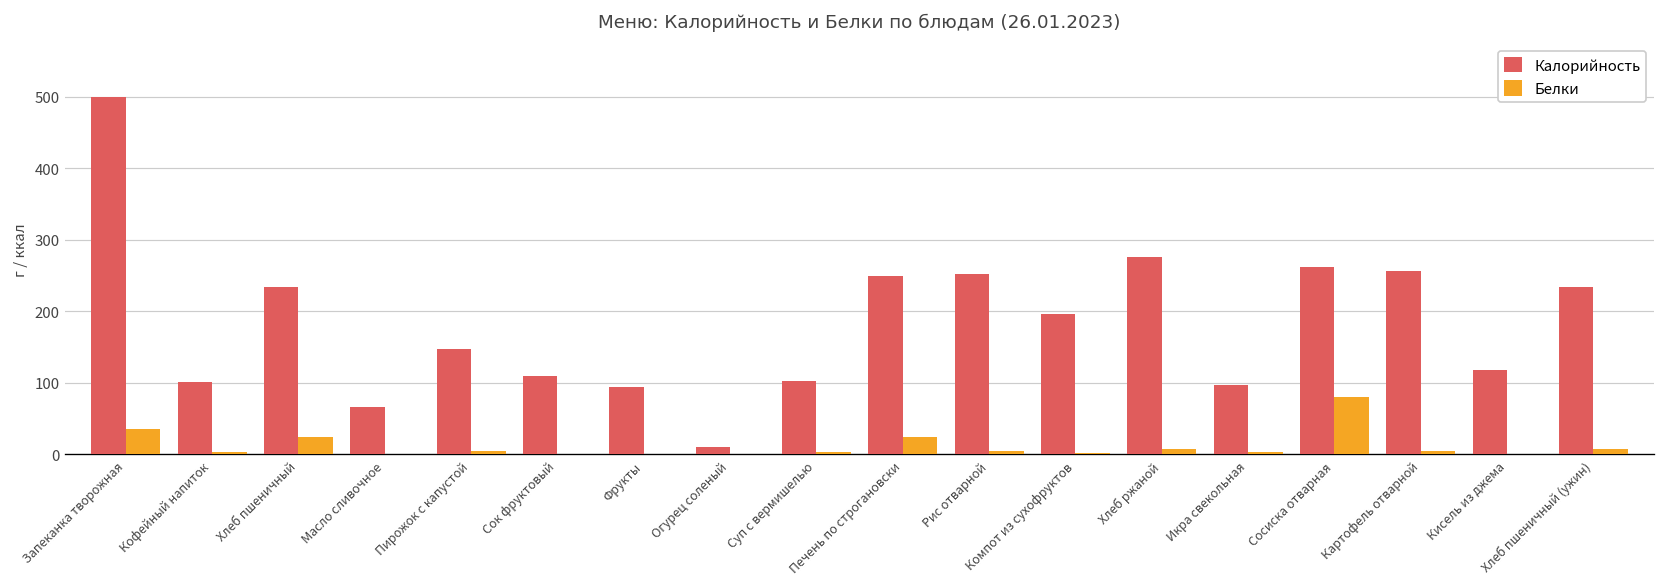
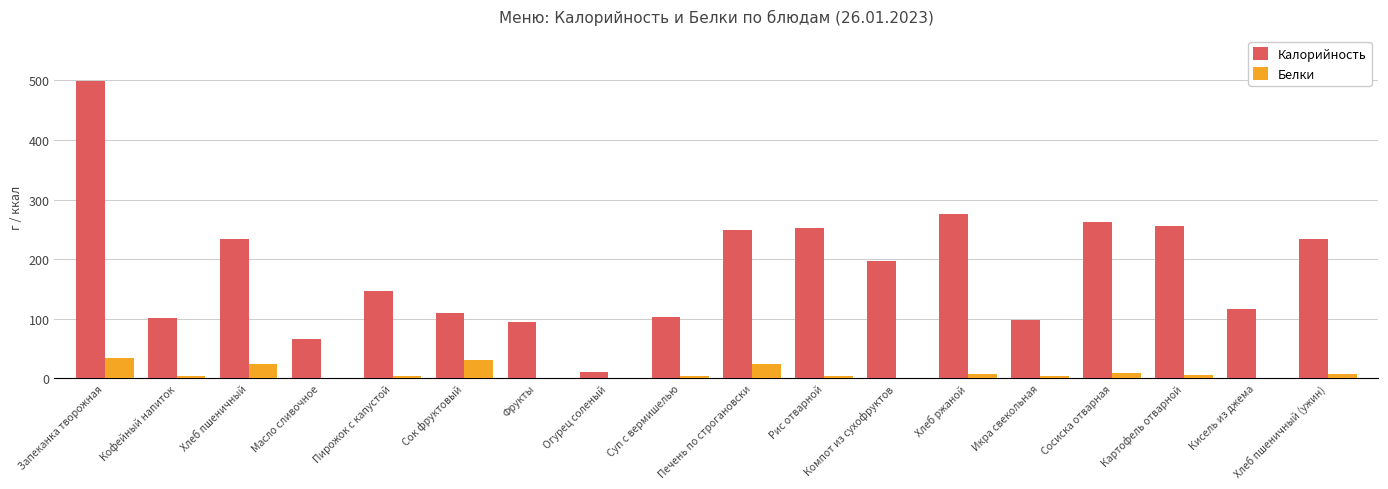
  {
    "Калорийность": {
      "Запеканка творожная": 500,
      "Кофейный напиток": 100,
      "Хлеб пшеничный": 230,
      "Масло сливочное": 70,
      "Пирожок с капустой": 150,
      "Сок фруктовый": 110,
      "Фрукты": 90,
      "Огурец соленый": 10,
      "Суп с вермишелью": 100,
      "Печень по строгановски": 250,
      "Рис отварной": 250,
      "Компот из сухофруктов": 200,
      "Хлеб ржаной": 280,
      "Икра свекольная": 100,
      "Сосиска отварная": 260,
      "Картофель отварной": 260,
      "Кисель из джема": 120,
      "Хлеб пшеничный (ужин)": 230
    },
    "Белки": {
      "Запеканка творожная": 30,
      "Хлеб пшеничный": 20,
      "Пирожок с капустой": 0,
-     "Сок фруктовый": 0,
+     "Сок фруктовый": 30,
      "Печень по строгановски": 20,
      "Рис отварной": 0,
      "Хлеб ржаной": 10,
-     "Сосиска отварная": 80,
+     "Сосиска отварная": 10,
      "Картофель отварной": 0,
      "Хлеб пшеничный (ужин)": 10
    }
  }
